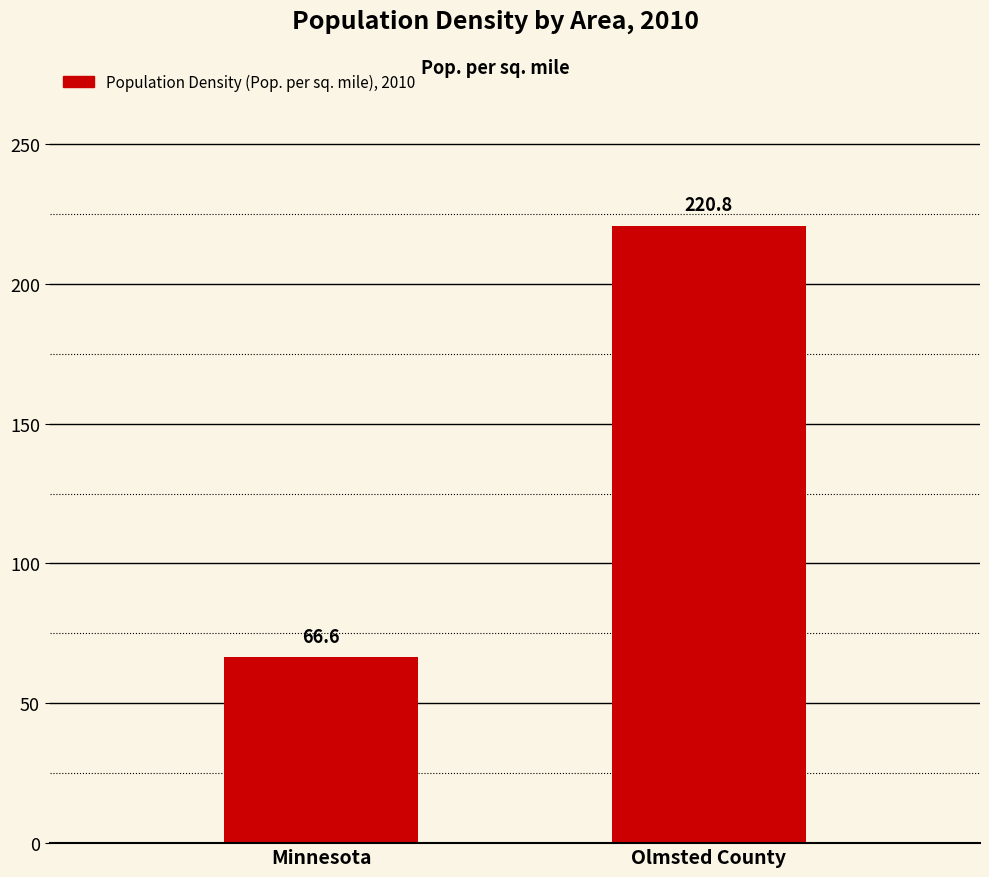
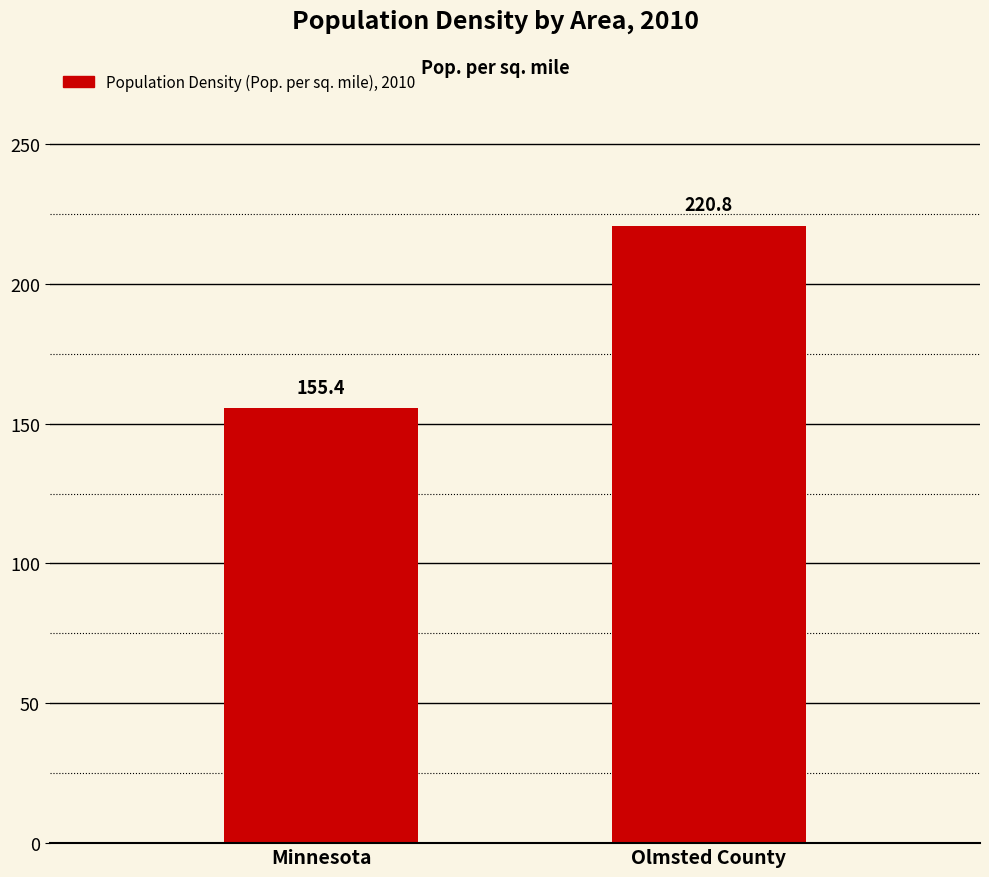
  {
-   "Minnesota": 66.6,
+   "Minnesota": 155.4,
    "Olmsted County": 220.8
  }
